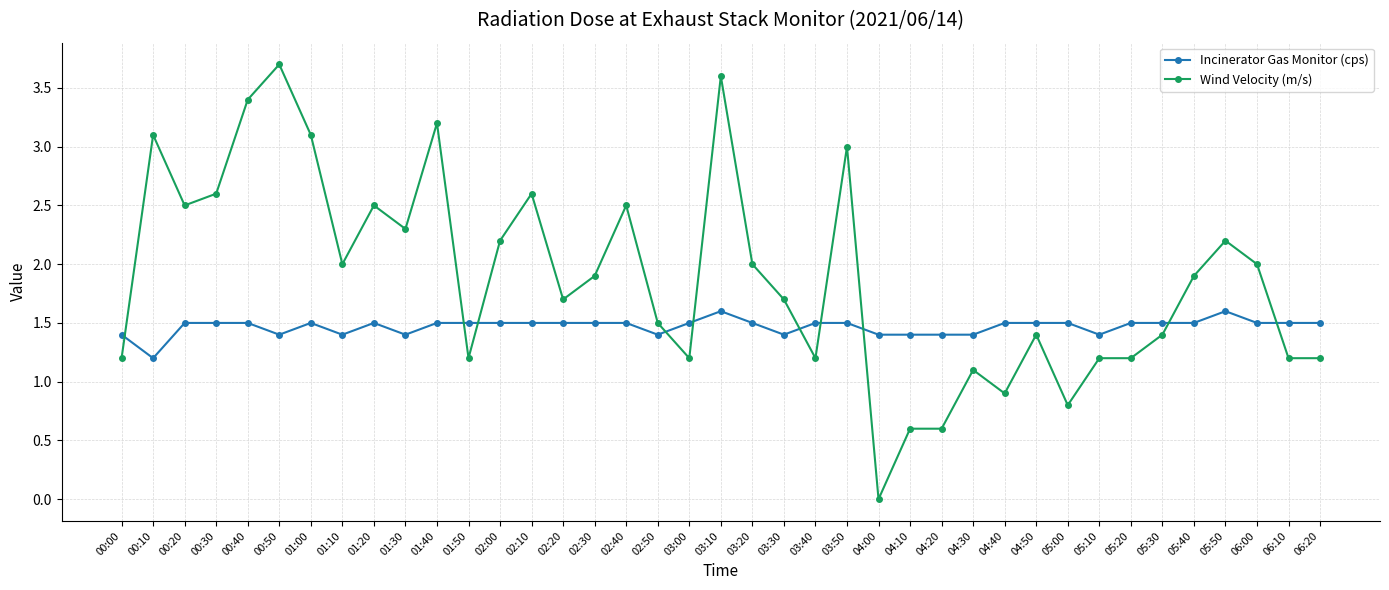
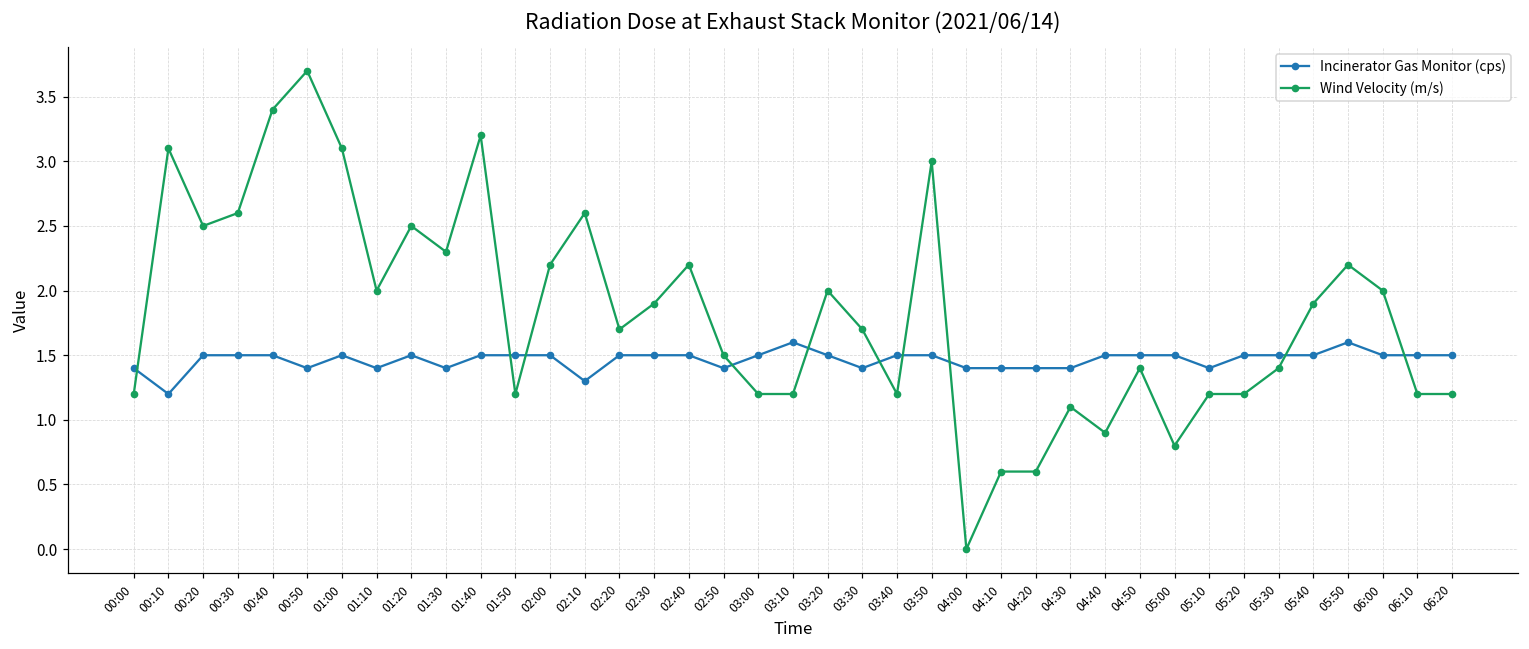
  {
    "Incinerator Gas Monitor (cps)": {
      "00:00": 1.4,
      "00:10": 1.2,
      "00:20": 1.5,
      "00:30": 1.5,
      "00:40": 1.5,
      "00:50": 1.4,
      "01:00": 1.5,
      "01:10": 1.4,
      "01:20": 1.5,
      "01:30": 1.4,
      "01:40": 1.5,
      "01:50": 1.5,
      "02:00": 1.5,
-     "02:10": 1.5,
+     "02:10": 1.3,
      "02:20": 1.5,
      "02:30": 1.5,
      "02:40": 1.5,
      "02:50": 1.4,
      "03:00": 1.5,
      "03:10": 1.6,
      "03:20": 1.5,
      "03:30": 1.4,
      "03:40": 1.5,
      "03:50": 1.5,
      "04:00": 1.4,
      "04:10": 1.4,
      "04:20": 1.4,
      "04:30": 1.4,
      "04:40": 1.5,
      "04:50": 1.5,
      "05:00": 1.5,
      "05:10": 1.4,
      "05:20": 1.5,
      "05:30": 1.5,
      "05:40": 1.5,
      "05:50": 1.6,
      "06:00": 1.5,
      "06:10": 1.5,
      "06:20": 1.5
    },
    "Wind Velocity (m/s)": {
      "00:00": 1.2,
      "00:10": 3.1,
      "00:20": 2.5,
      "00:30": 2.6,
      "00:40": 3.4,
      "00:50": 3.7,
      "01:00": 3.1,
      "01:10": 2.0,
      "01:20": 2.5,
      "01:30": 2.3,
      "01:40": 3.2,
      "01:50": 1.2,
      "02:00": 2.2,
      "02:10": 2.6,
      "02:20": 1.7,
      "02:30": 1.9,
-     "02:40": 2.5,
+     "02:40": 2.2,
      "02:50": 1.5,
      "03:00": 1.2,
-     "03:10": 3.6,
+     "03:10": 1.2,
      "03:20": 2.0,
      "03:30": 1.7,
      "03:40": 1.2,
      "03:50": 3.0,
      "04:00": 0.0,
      "04:10": 0.6,
      "04:20": 0.6,
      "04:30": 1.1,
      "04:40": 0.9,
      "04:50": 1.4,
      "05:00": 0.8,
      "05:10": 1.2,
      "05:20": 1.2,
      "05:30": 1.4,
      "05:40": 1.9,
      "05:50": 2.2,
      "06:00": 2.0,
      "06:10": 1.2,
      "06:20": 1.2
    }
  }
